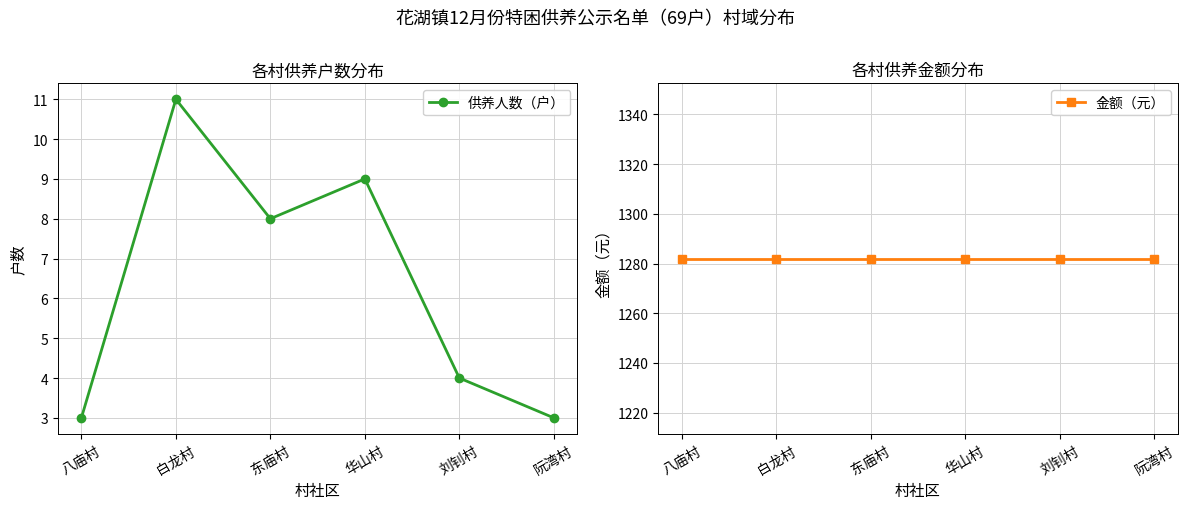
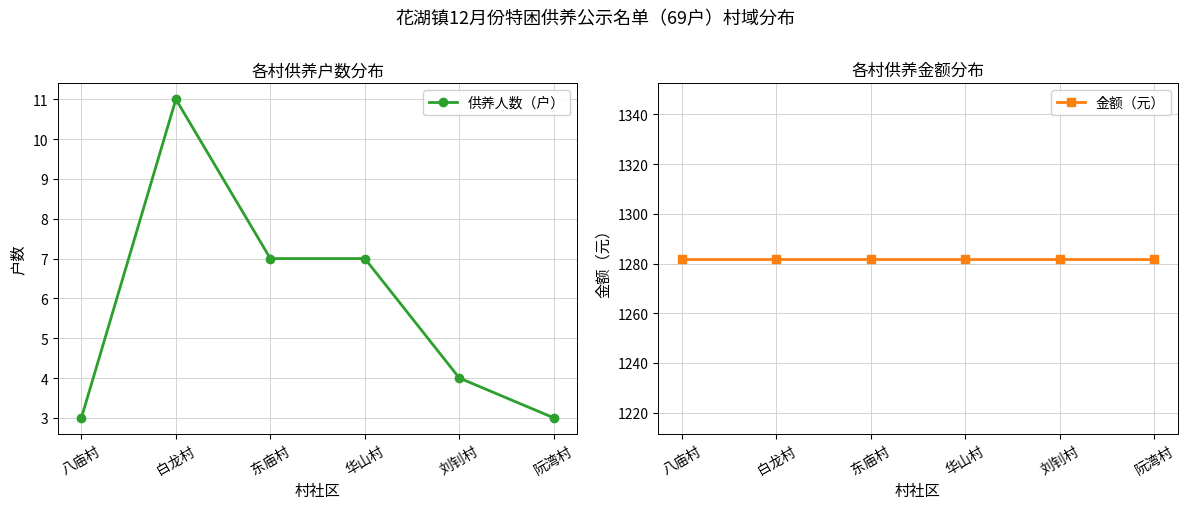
  {
    "各村供养户数分布": {
      "八庙村": 3,
      "白龙村": 11,
-     "东庙村": 8,
-     "华山村": 9,
+     "东庙村": 7,
+     "华山村": 7,
      "刘钊村": 4,
      "阮湾村": 3
    },
    "各村供养金额分布": {
      "八庙村": 1282,
      "白龙村": 1282,
      "东庙村": 1282,
      "华山村": 1282,
      "刘钊村": 1282,
      "阮湾村": 1282
    }
  }
